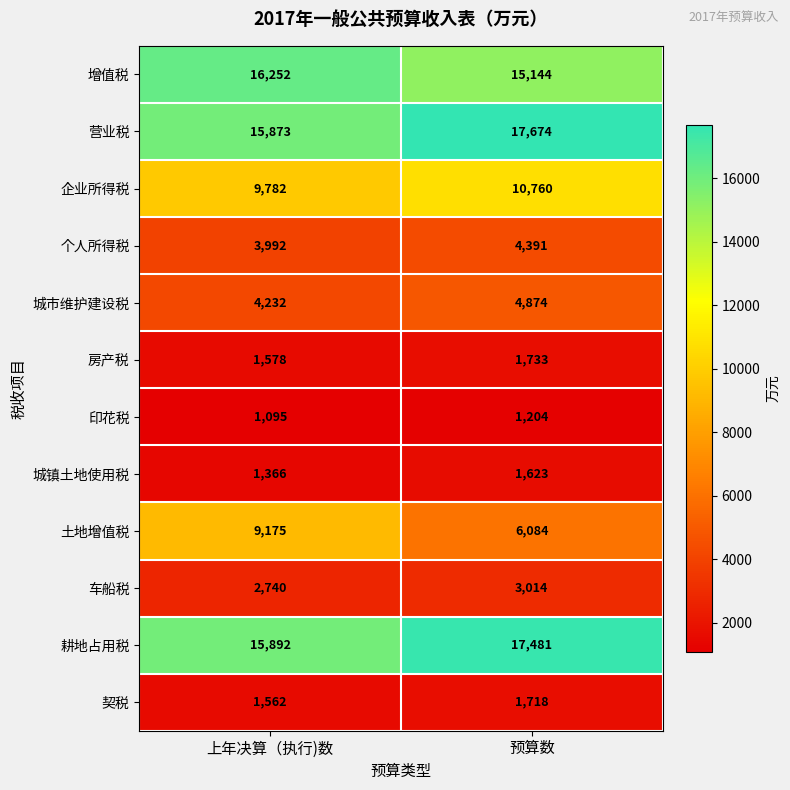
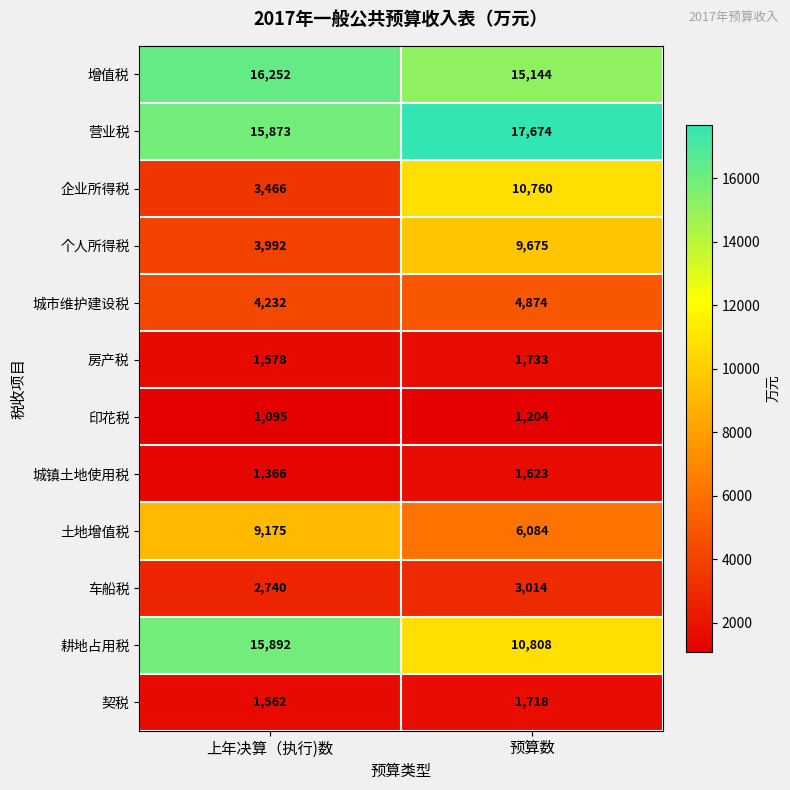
  {
    "增值税": {
      "上年决算（执行)数": "16,252",
      "预算数": "15,144"
    },
    "营业税": {
      "上年决算（执行)数": "15,873",
      "预算数": "17,674"
    },
    "企业所得税": {
-     "上年决算（执行)数": "9,782",
+     "上年决算（执行)数": "3,466",
      "预算数": "10,760"
    },
    "个人所得税": {
      "上年决算（执行)数": "3,992",
-     "预算数": "4,391"
+     "预算数": "9,675"
    },
    "城市维护建设税": {
      "上年决算（执行)数": "4,232",
      "预算数": "4,874"
    },
    "房产税": {
      "上年决算（执行)数": "1,578",
      "预算数": "1,733"
    },
    "印花税": {
      "上年决算（执行)数": "1,095",
      "预算数": "1,204"
    },
    "城镇土地使用税": {
      "上年决算（执行)数": "1,366",
      "预算数": "1,623"
    },
    "土地增值税": {
      "上年决算（执行)数": "9,175",
      "预算数": "6,084"
    },
    "车船税": {
      "上年决算（执行)数": "2,740",
      "预算数": "3,014"
    },
    "耕地占用税": {
      "上年决算（执行)数": "15,892",
-     "预算数": "17,481"
+     "预算数": "10,808"
    },
    "契税": {
      "上年决算（执行)数": "1,562",
      "预算数": "1,718"
    }
  }
